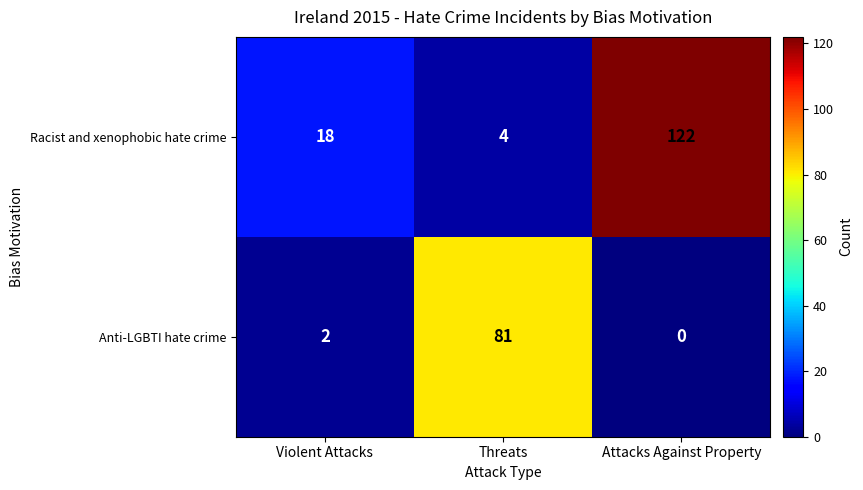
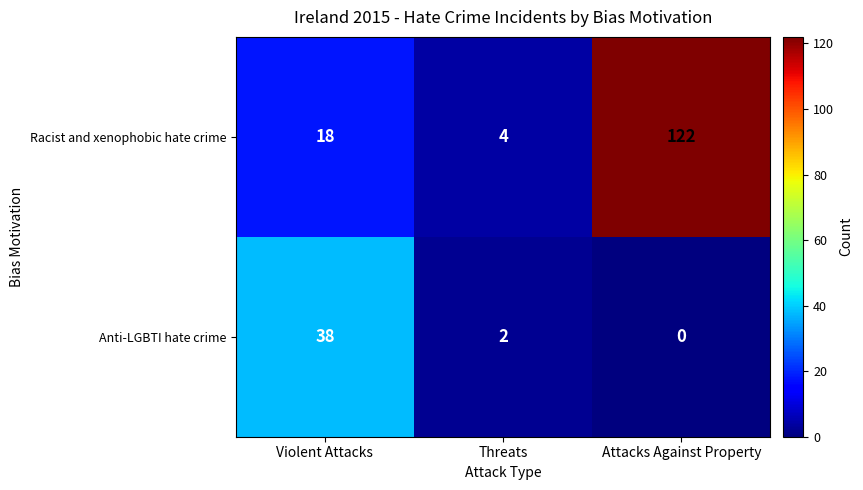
  {
    "Racist and xenophobic hate crime": {
      "Violent Attacks": 18,
      "Threats": 4,
      "Attacks Against Property": 122
    },
    "Anti-LGBTI hate crime": {
-     "Violent Attacks": 2,
-     "Threats": 81,
+     "Violent Attacks": 38,
+     "Threats": 2,
      "Attacks Against Property": 0
    }
  }
